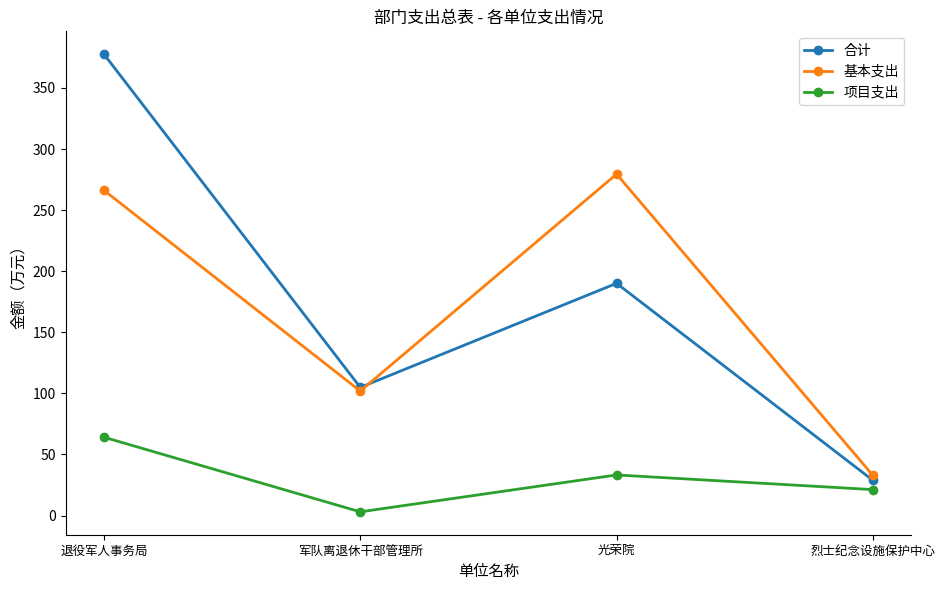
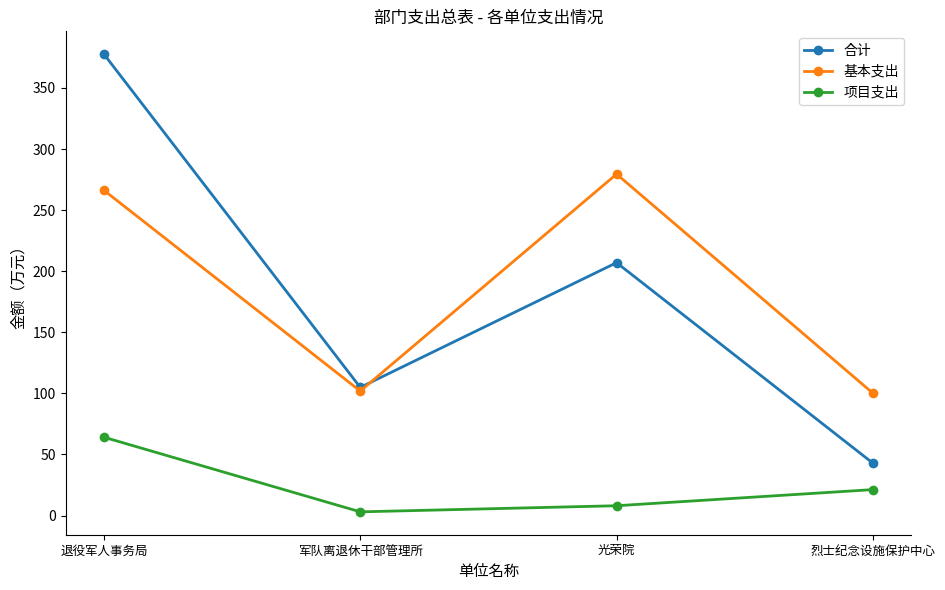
  {
    "合计": {
      "退役军人事务局": 378,
      "军队离退休干部管理所": 105,
-     "光荣院": 190,
-     "烈士纪念设施保护中心": 29
+     "光荣院": 207,
+     "烈士纪念设施保护中心": 43
    },
    "基本支出": {
      "退役军人事务局": 266,
      "军队离退休干部管理所": 102,
      "光荣院": 280,
-     "烈士纪念设施保护中心": 33
+     "烈士纪念设施保护中心": 100
    },
    "项目支出": {
      "退役军人事务局": 64,
      "军队离退休干部管理所": 3,
-     "光荣院": 33,
+     "光荣院": 8,
      "烈士纪念设施保护中心": 21
    }
  }
